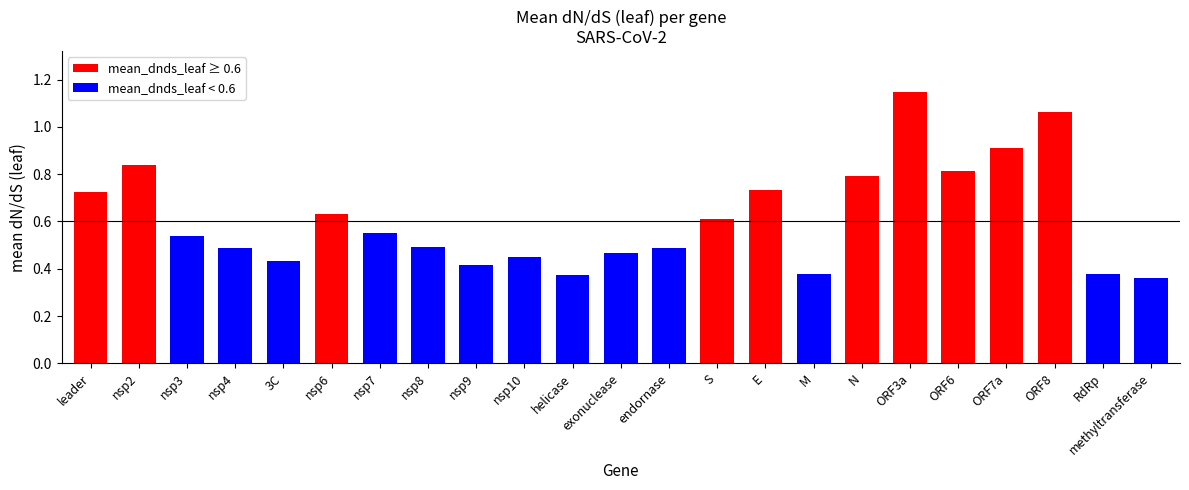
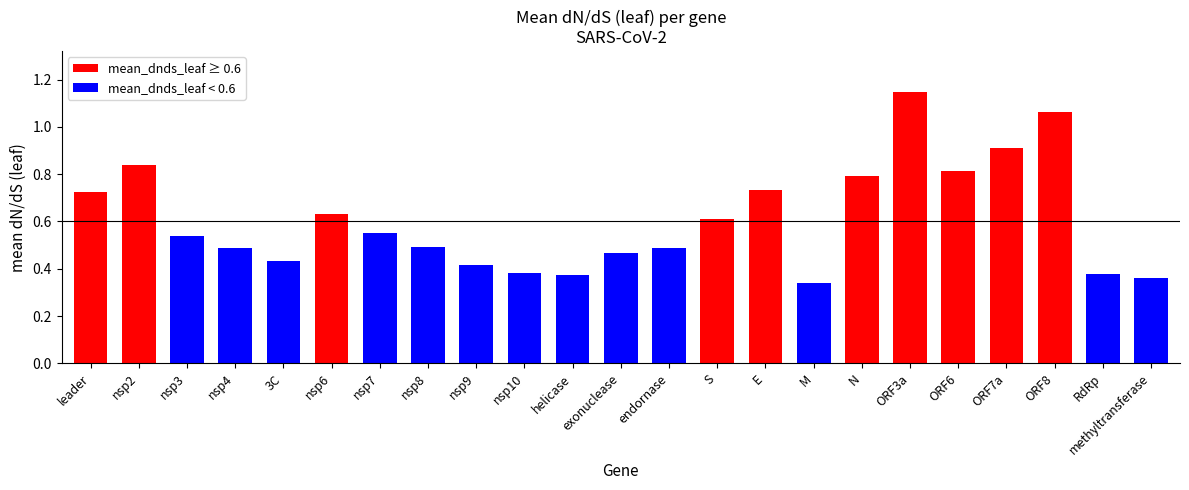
  {
    "leader": 0.73,
    "nsp2": 0.84,
    "nsp3": 0.54,
    "nsp4": 0.49,
    "3C": 0.43,
    "nsp6": 0.63,
    "nsp7": 0.55,
    "nsp8": 0.49,
    "nsp9": 0.42,
-   "nsp10": 0.45,
+   "nsp10": 0.38,
    "helicase": 0.37,
    "exonuclease": 0.47,
    "endornase": 0.49,
    "S": 0.61,
    "E": 0.73,
-   "M": 0.38,
+   "M": 0.34,
    "N": 0.79,
    "ORF3a": 1.15,
    "ORF6": 0.82,
    "ORF7a": 0.91,
    "ORF8": 1.06,
    "RdRp": 0.38,
    "methyltransferase": 0.36
  }
